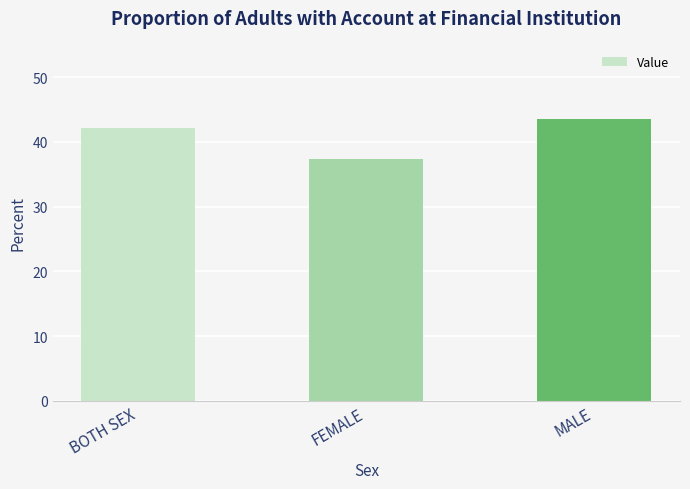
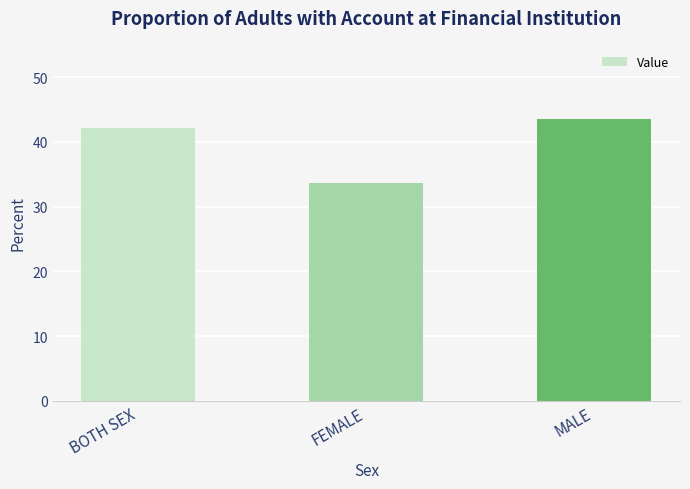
  {
    "BOTH SEX": 42,
-   "FEMALE": 37,
+   "FEMALE": 34,
    "MALE": 44
  }
